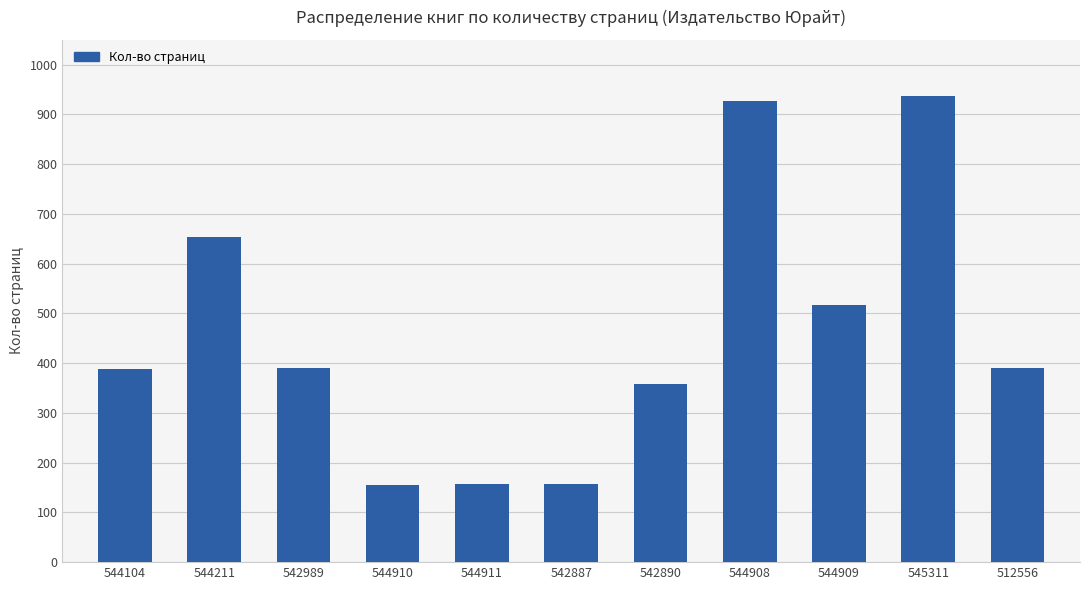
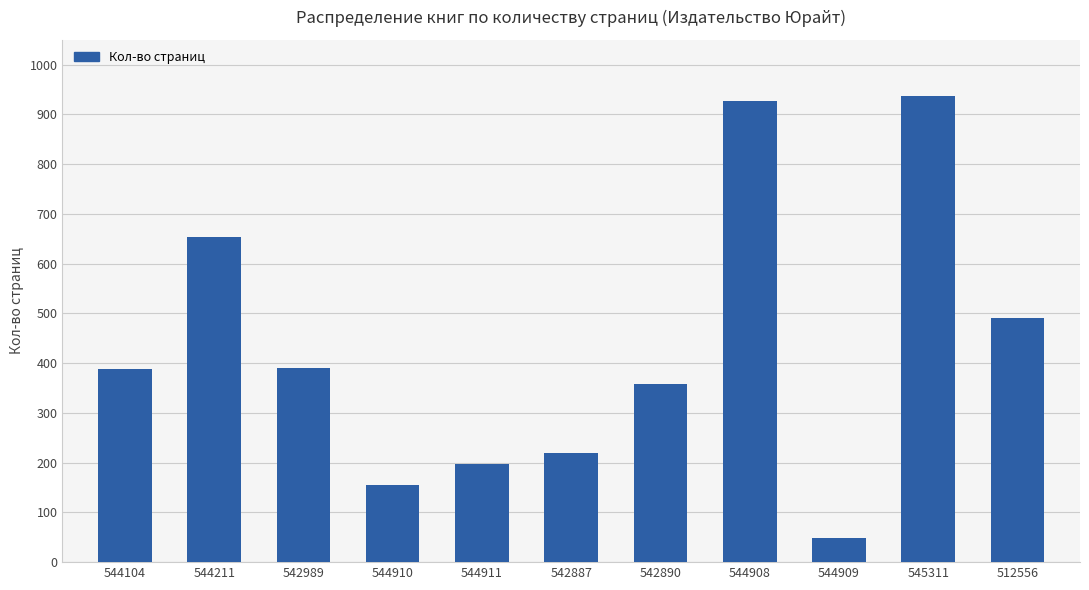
  {
    "544104": 390,
    "544211": 650,
    "542989": 390,
    "544910": 160,
-   "544911": 160,
-   "542887": 160,
+   "544911": 200,
+   "542887": 220,
    "542890": 360,
    "544908": 930,
-   "544909": 520,
+   "544909": 50,
    "545311": 940,
-   "512556": 390
+   "512556": 490
  }
